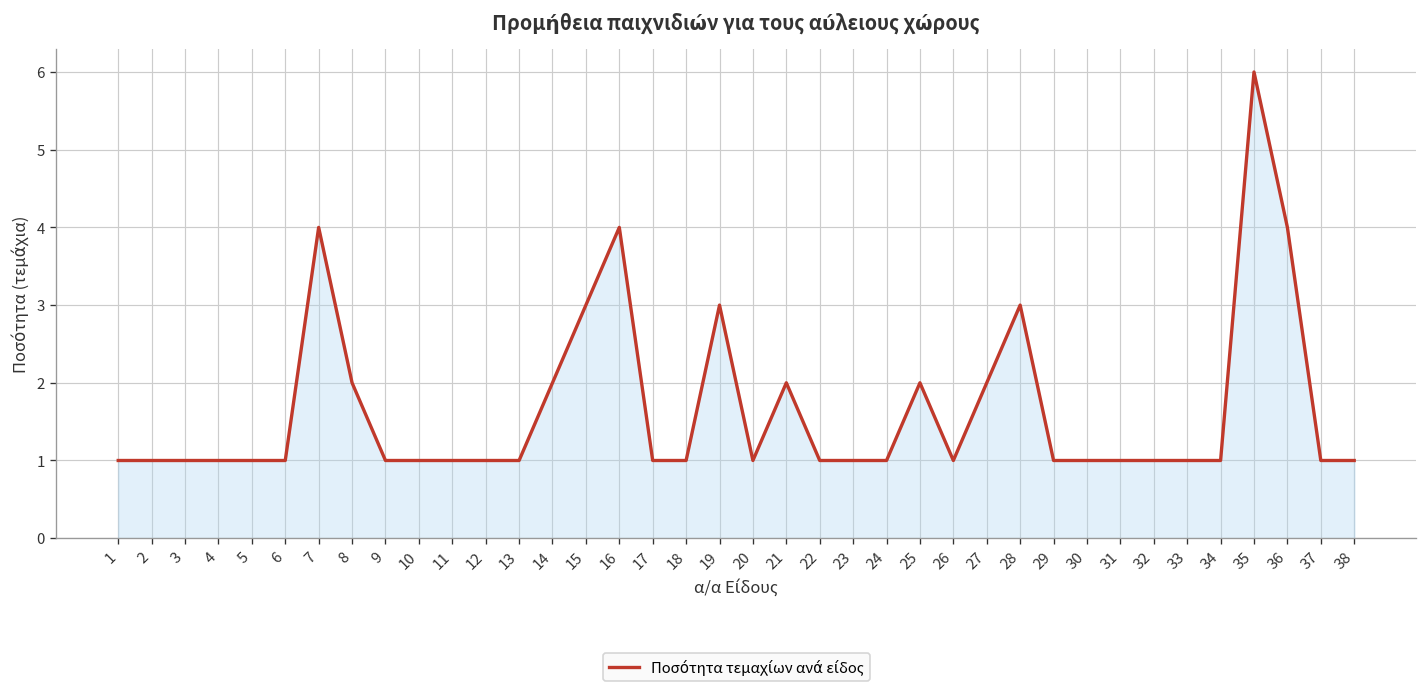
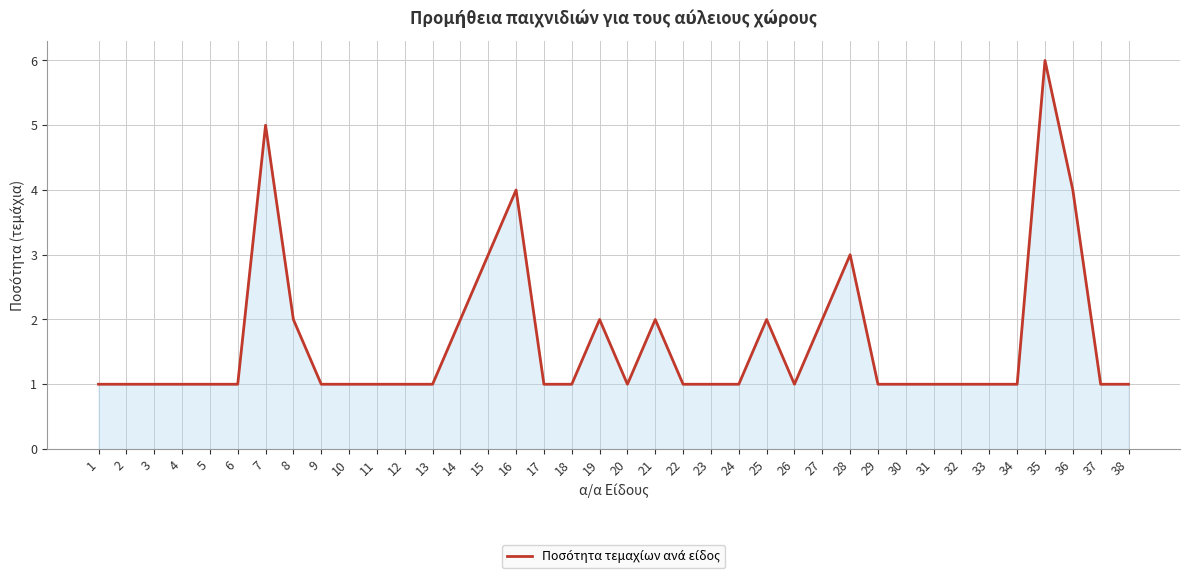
  {
    "1": 1,
    "2": 1,
    "3": 1,
    "4": 1,
    "5": 1,
    "6": 1,
-   "7": 4,
+   "7": 5,
    "8": 2,
    "9": 1,
    "10": 1,
    "11": 1,
    "12": 1,
    "13": 1,
    "14": 2,
    "15": 3,
    "16": 4,
    "17": 1,
    "18": 1,
-   "19": 3,
+   "19": 2,
    "20": 1,
    "21": 2,
    "22": 1,
    "23": 1,
    "24": 1,
    "25": 2,
    "26": 1,
    "27": 2,
    "28": 3,
    "29": 1,
    "30": 1,
    "31": 1,
    "32": 1,
    "33": 1,
    "34": 1,
    "35": 6,
    "36": 4,
    "37": 1,
    "38": 1
  }
